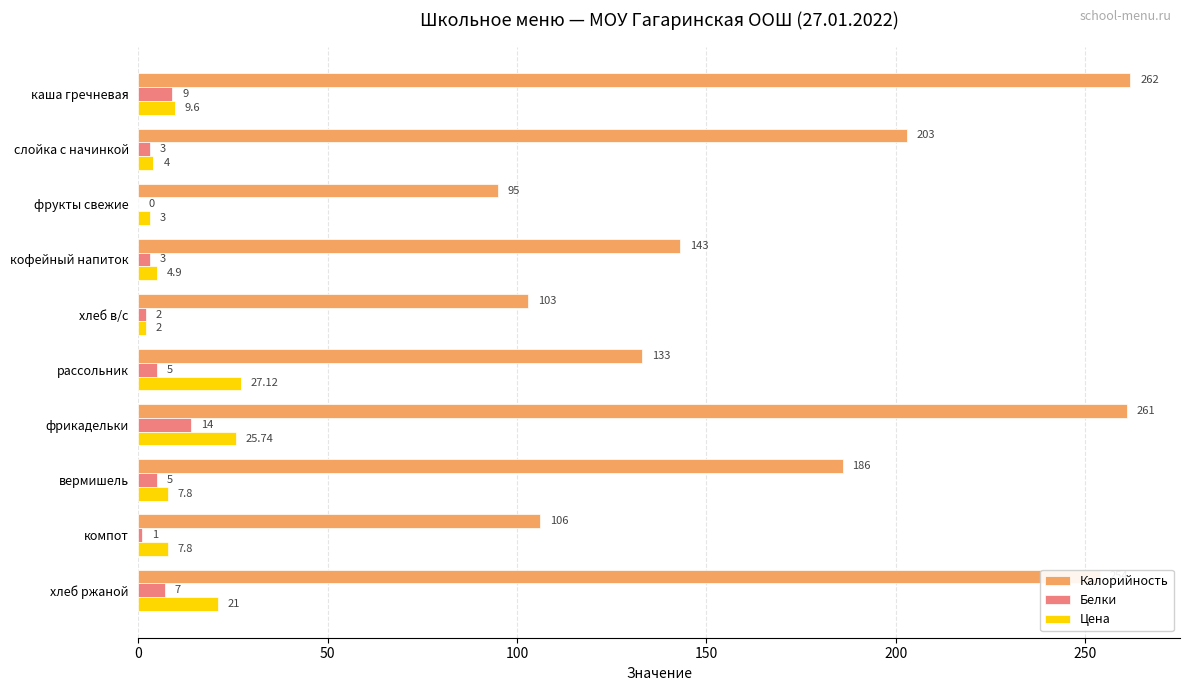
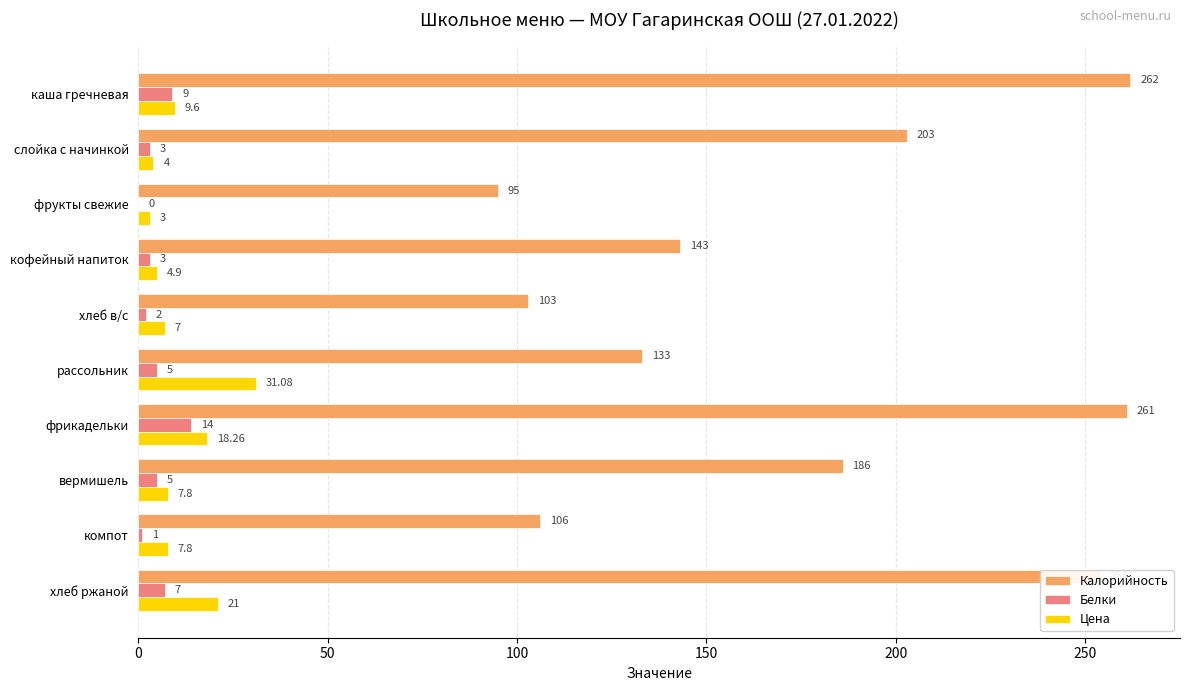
  {
    "Цена": {
      "каша гречневая": 9.6,
      "слойка с начинкой": 4,
      "фрукты свежие": 3,
      "кофейный напиток": 4.9,
-     "хлеб в/с": 2,
-     "рассольник": 27.12,
-     "фрикадельки": 25.74,
+     "хлеб в/с": 7,
+     "рассольник": 31.08,
+     "фрикадельки": 18.26,
      "вермишель": 7.8,
      "компот": 7.8,
      "хлеб ржаной": 21
    }
  }
